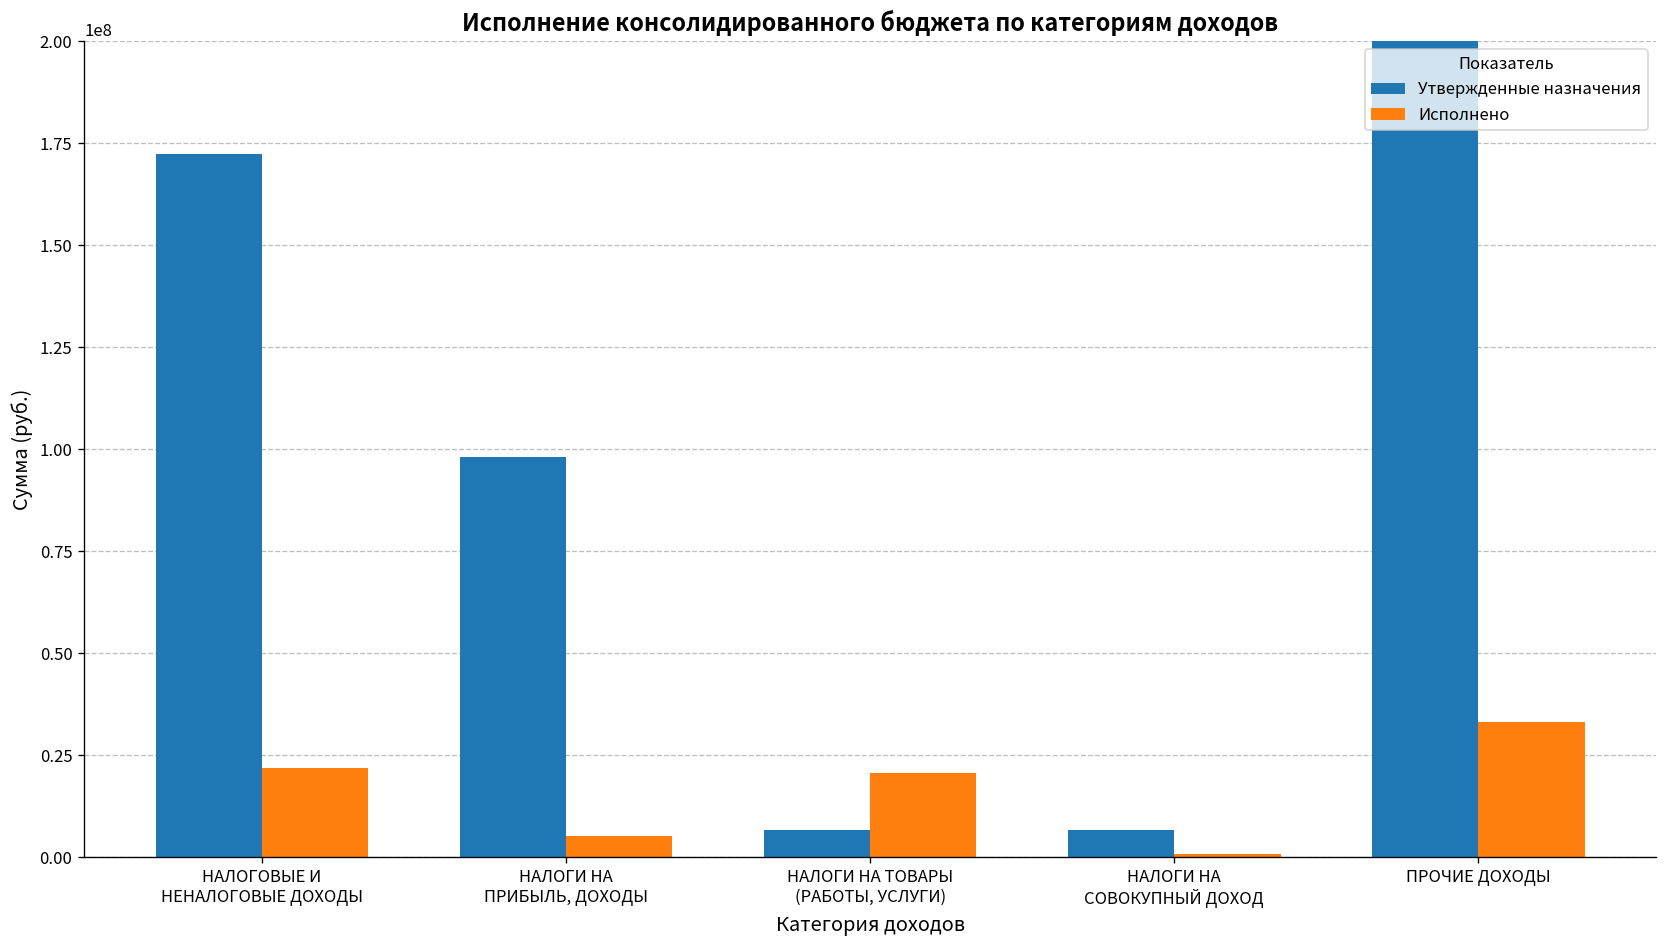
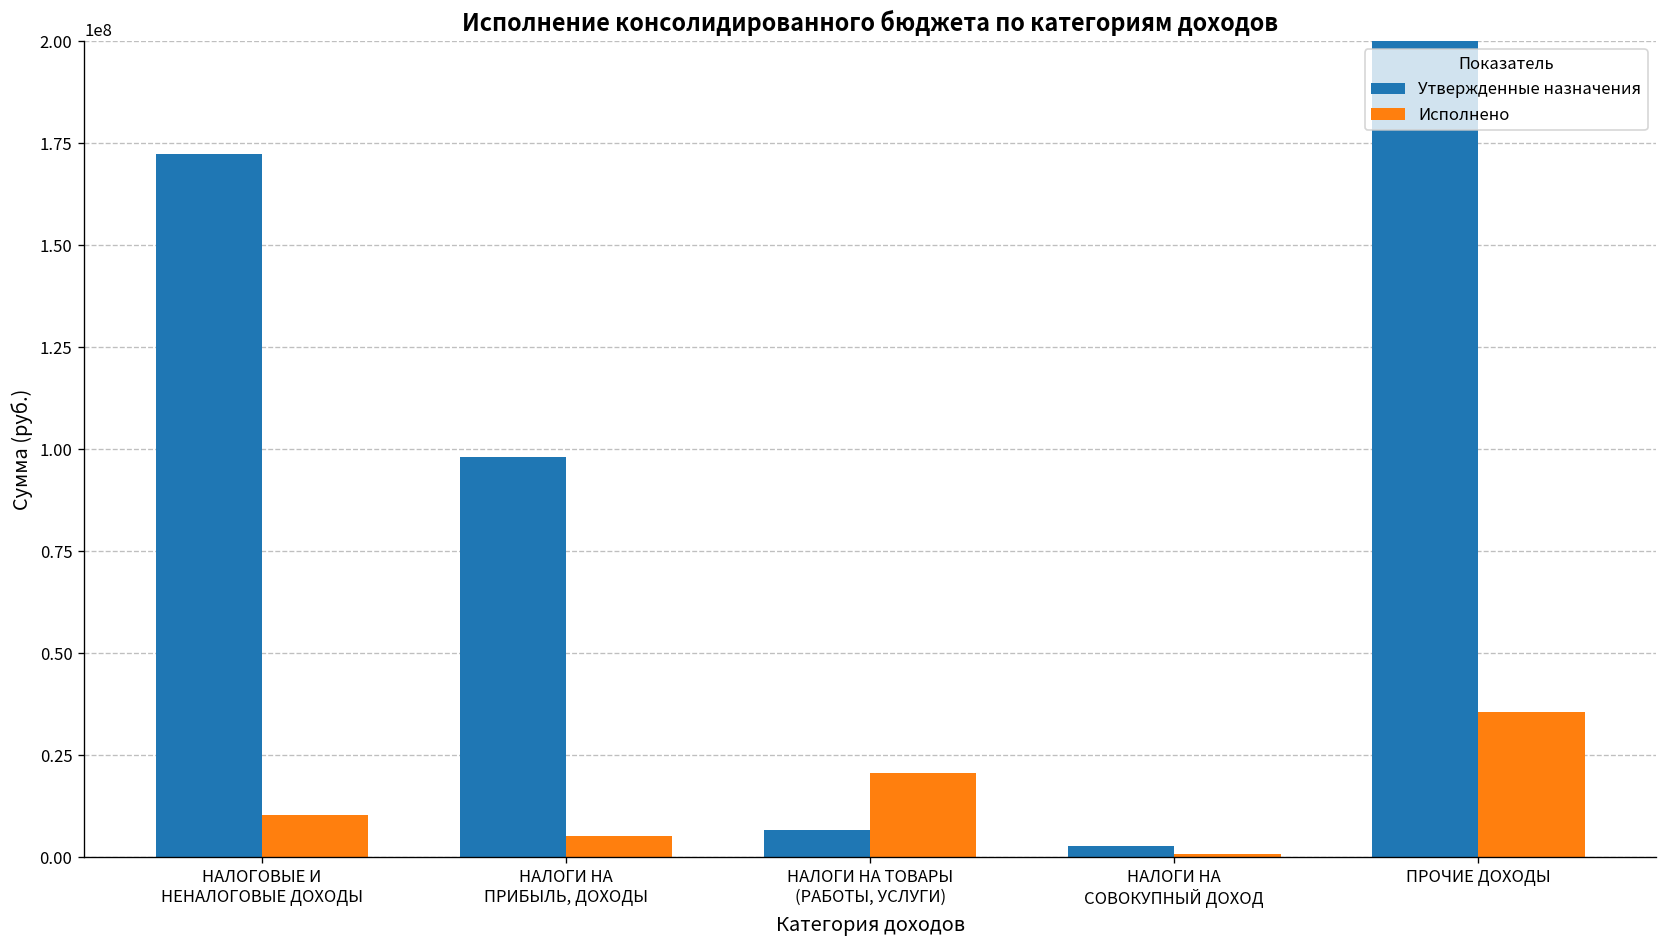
  {
    "Утвержденные назначения": {
      "НАЛОГОВЫЕ И НЕНАЛОГОВЫЕ ДОХОДЫ": 172000000,
      "НАЛОГИ НА ПРИБЫЛЬ, ДОХОДЫ": 98000000,
      "НАЛОГИ НА ТОВАРЫ (РАБОТЫ, УСЛУГИ)": 7000000,
-     "НАЛОГИ НА СОВОКУПНЫЙ ДОХОД": 7000000
+     "НАЛОГИ НА СОВОКУПНЫЙ ДОХОД": 3000000
    },
    "Исполнено": {
-     "НАЛОГОВЫЕ И НЕНАЛОГОВЫЕ ДОХОДЫ": 22000000,
+     "НАЛОГОВЫЕ И НЕНАЛОГОВЫЕ ДОХОДЫ": 10000000,
      "НАЛОГИ НА ПРИБЫЛЬ, ДОХОДЫ": 5000000,
      "НАЛОГИ НА ТОВАРЫ (РАБОТЫ, УСЛУГИ)": 21000000,
      "НАЛОГИ НА СОВОКУПНЫЙ ДОХОД": 1000000,
-     "ПРОЧИЕ ДОХОДЫ": 33000000
+     "ПРОЧИЕ ДОХОДЫ": 36000000
    }
  }
